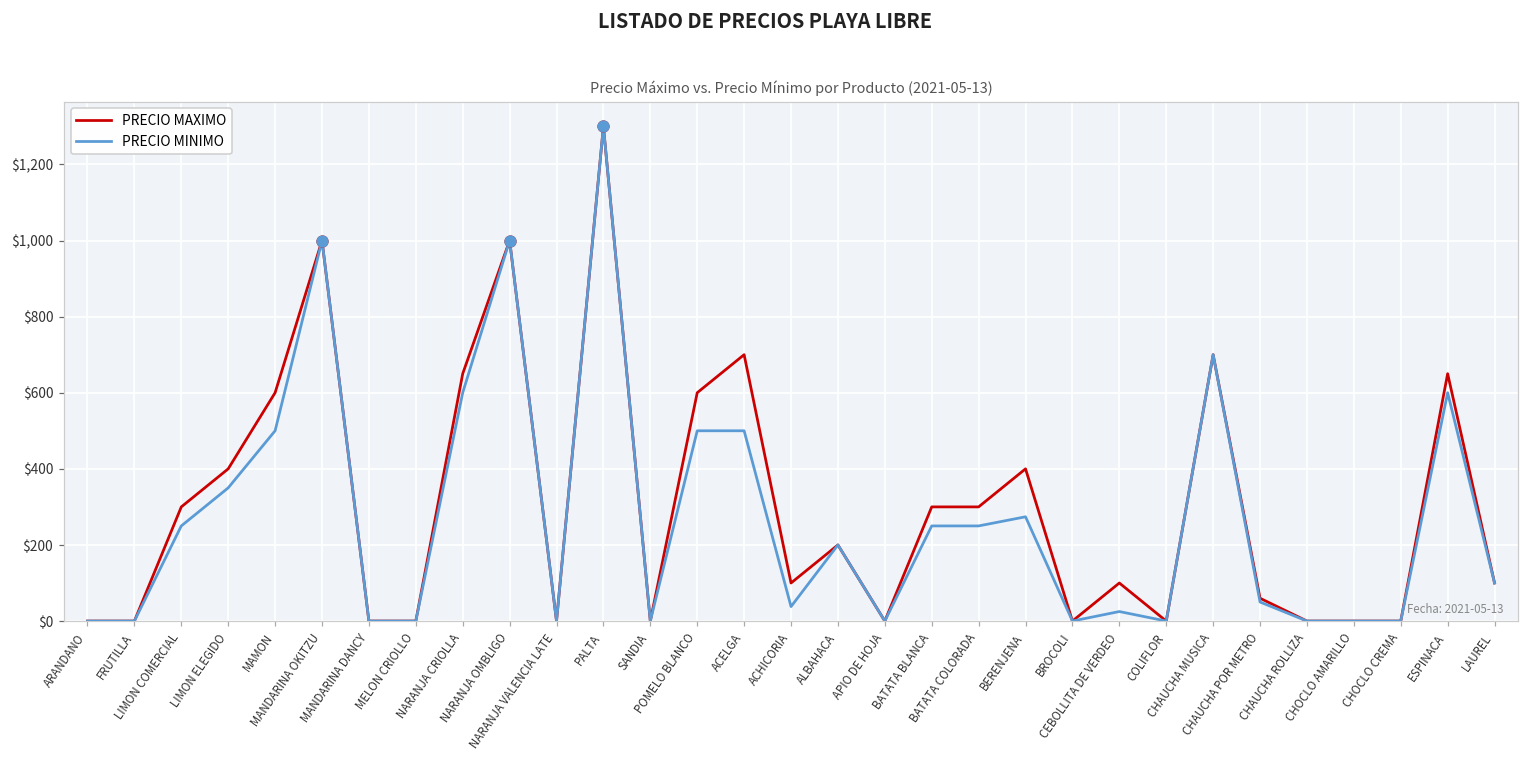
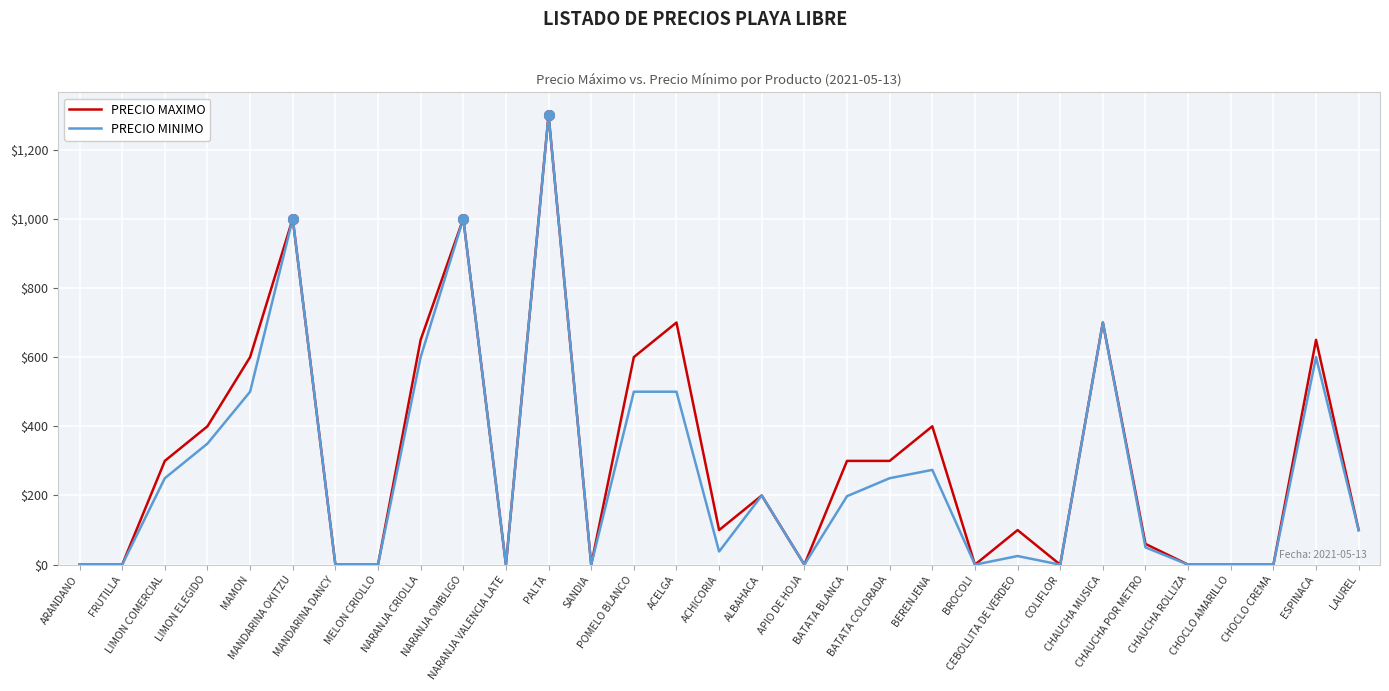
  {
    "PRECIO MINIMO": {
      "LIMON COMERCIAL": "$250",
      "LIMON ELEGIDO": "$350",
      "MAMON": "$500",
      "NARANJA CRIOLLA": "$600",
      "POMELO BLANCO": "$500",
      "ACELGA": "$500",
      "ACHICORIA": "$40",
-     "BATATA BLANCA": "$250",
+     "BATATA BLANCA": "$200",
      "BATATA COLORADA": "$250",
      "BERENJENA": "$270",
      "CEBOLLITA DE VERDEO": "$30",
      "CHAUCHA POR METRO": "$50",
      "ESPINACA": "$600"
    }
  }
